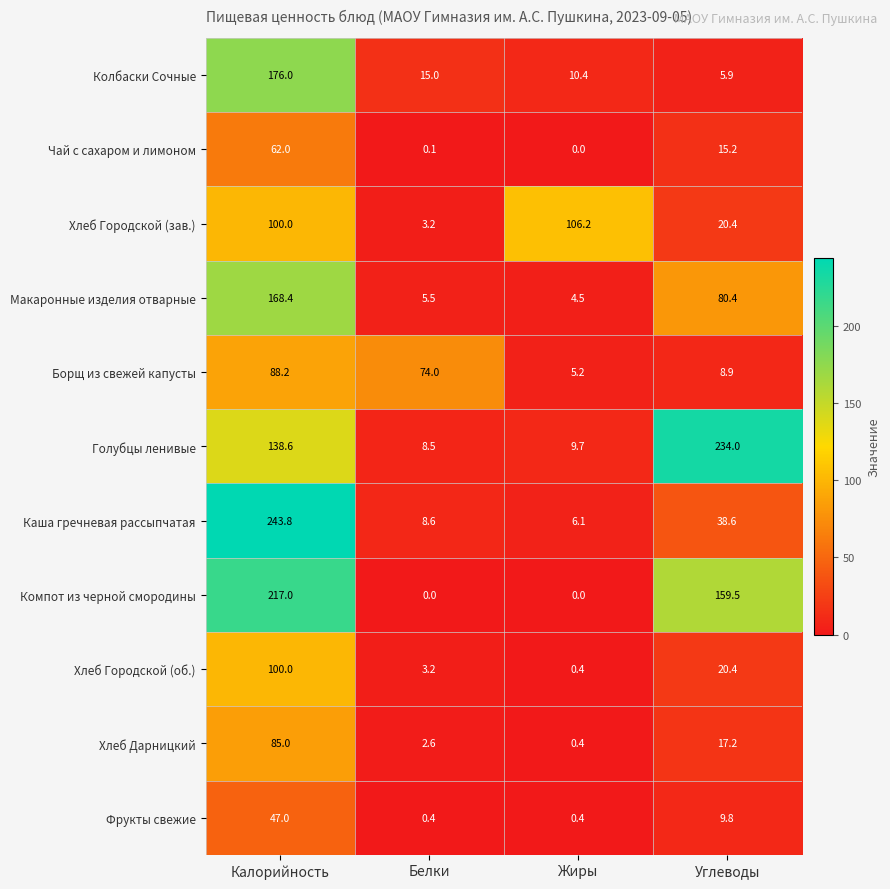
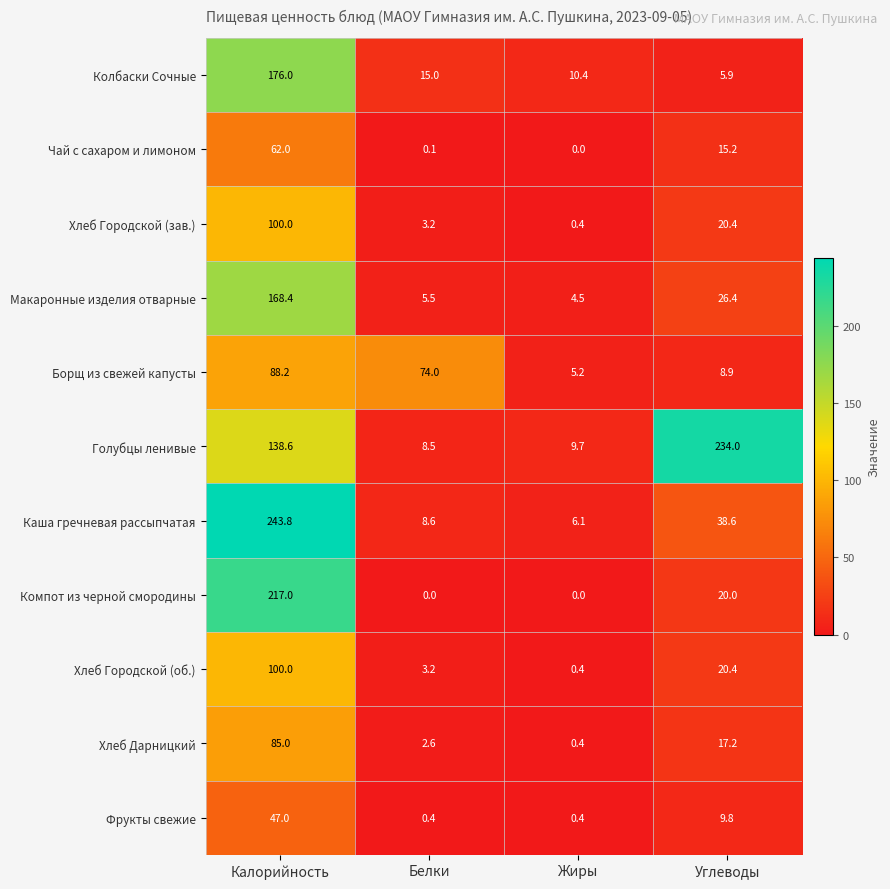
  {
    "Колбаски Сочные": {
      "Калорийность": 176.0,
      "Белки": 15.0,
      "Жиры": 10.4,
      "Углеводы": 5.9
    },
    "Чай с сахаром и лимоном": {
      "Калорийность": 62.0,
      "Белки": 0.1,
      "Жиры": 0.0,
      "Углеводы": 15.2
    },
    "Хлеб Городской (зав.)": {
      "Калорийность": 100.0,
      "Белки": 3.2,
-     "Жиры": 106.2,
+     "Жиры": 0.4,
      "Углеводы": 20.4
    },
    "Макаронные изделия отварные": {
      "Калорийность": 168.4,
      "Белки": 5.5,
      "Жиры": 4.5,
-     "Углеводы": 80.4
+     "Углеводы": 26.4
    },
    "Борщ из свежей капусты": {
      "Калорийность": 88.2,
      "Белки": 74.0,
      "Жиры": 5.2,
      "Углеводы": 8.9
    },
    "Голубцы ленивые": {
      "Калорийность": 138.6,
      "Белки": 8.5,
      "Жиры": 9.7,
      "Углеводы": 234.0
    },
    "Каша гречневая рассыпчатая": {
      "Калорийность": 243.8,
      "Белки": 8.6,
      "Жиры": 6.1,
      "Углеводы": 38.6
    },
    "Компот из черной смородины": {
      "Калорийность": 217.0,
      "Белки": 0.0,
      "Жиры": 0.0,
-     "Углеводы": 159.5
+     "Углеводы": 20.0
    },
    "Хлеб Городской (об.)": {
      "Калорийность": 100.0,
      "Белки": 3.2,
      "Жиры": 0.4,
      "Углеводы": 20.4
    },
    "Хлеб Дарницкий": {
      "Калорийность": 85.0,
      "Белки": 2.6,
      "Жиры": 0.4,
      "Углеводы": 17.2
    },
    "Фрукты свежие": {
      "Калорийность": 47.0,
      "Белки": 0.4,
      "Жиры": 0.4,
      "Углеводы": 9.8
    }
  }
